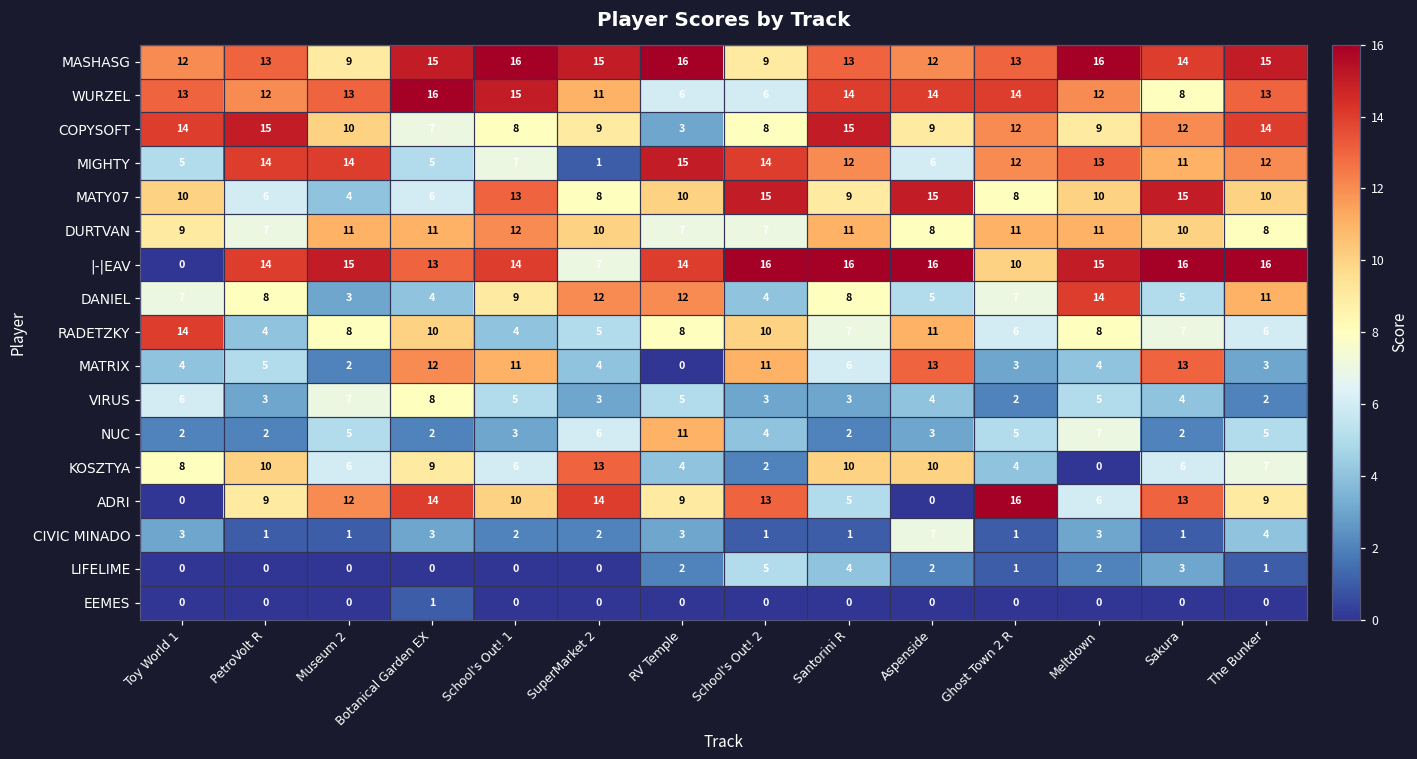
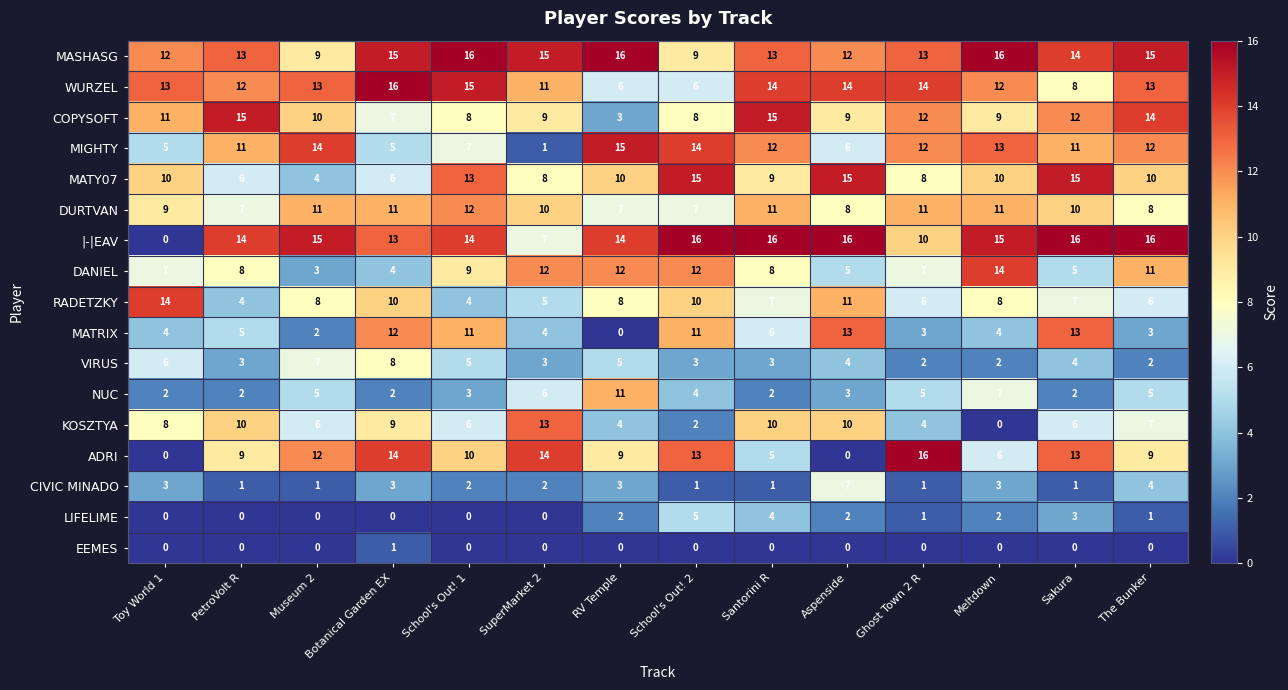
  {
    "COPYSOFT": {
-     "Toy World 1": 14,
+     "Toy World 1": 11,
      "PetroVolt R": 15,
      "Museum 2": 10,
      "School's Out! 1": 8,
      "SuperMarket 2": 9,
      "RV Temple": 3,
      "School's Out! 2": 8,
      "Santorini R": 15,
      "Aspenside": 9,
      "Ghost Town 2 R": 12,
      "Meltdown": 9,
      "Sakura": 12,
      "The Bunker": 14
    },
    "MIGHTY": {
      "Toy World 1": 5,
-     "PetroVolt R": 14,
+     "PetroVolt R": 11,
      "Museum 2": 14,
      "Botanical Garden EX": 5,
      "SuperMarket 2": 1,
      "RV Temple": 15,
      "School's Out! 2": 14,
      "Santorini R": 12,
      "Ghost Town 2 R": 12,
      "Meltdown": 13,
      "Sakura": 11,
      "The Bunker": 12
    },
    "DANIEL": {
      "PetroVolt R": 8,
      "Museum 2": 3,
      "Botanical Garden EX": 4,
      "School's Out! 1": 9,
      "SuperMarket 2": 12,
      "RV Temple": 12,
-     "School's Out! 2": 4,
+     "School's Out! 2": 12,
      "Santorini R": 8,
      "Aspenside": 5,
      "Meltdown": 14,
      "Sakura": 5,
      "The Bunker": 11
    },
    "VIRUS": {
      "PetroVolt R": 3,
      "Botanical Garden EX": 8,
      "School's Out! 1": 5,
      "SuperMarket 2": 3,
      "RV Temple": 5,
      "School's Out! 2": 3,
      "Santorini R": 3,
      "Aspenside": 4,
      "Ghost Town 2 R": 2,
-     "Meltdown": 5,
+     "Meltdown": 2,
      "Sakura": 4,
      "The Bunker": 2
    }
  }
